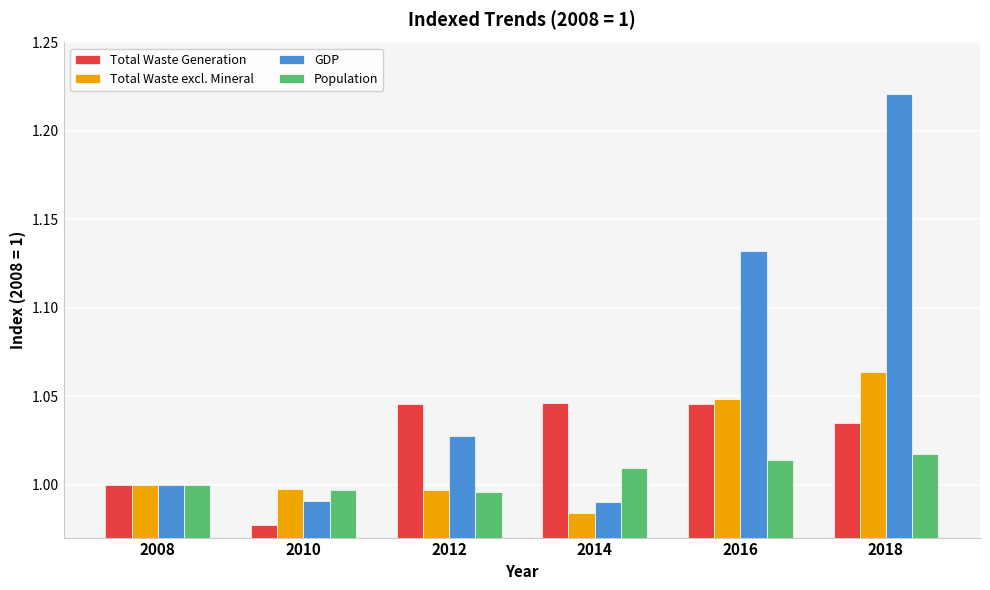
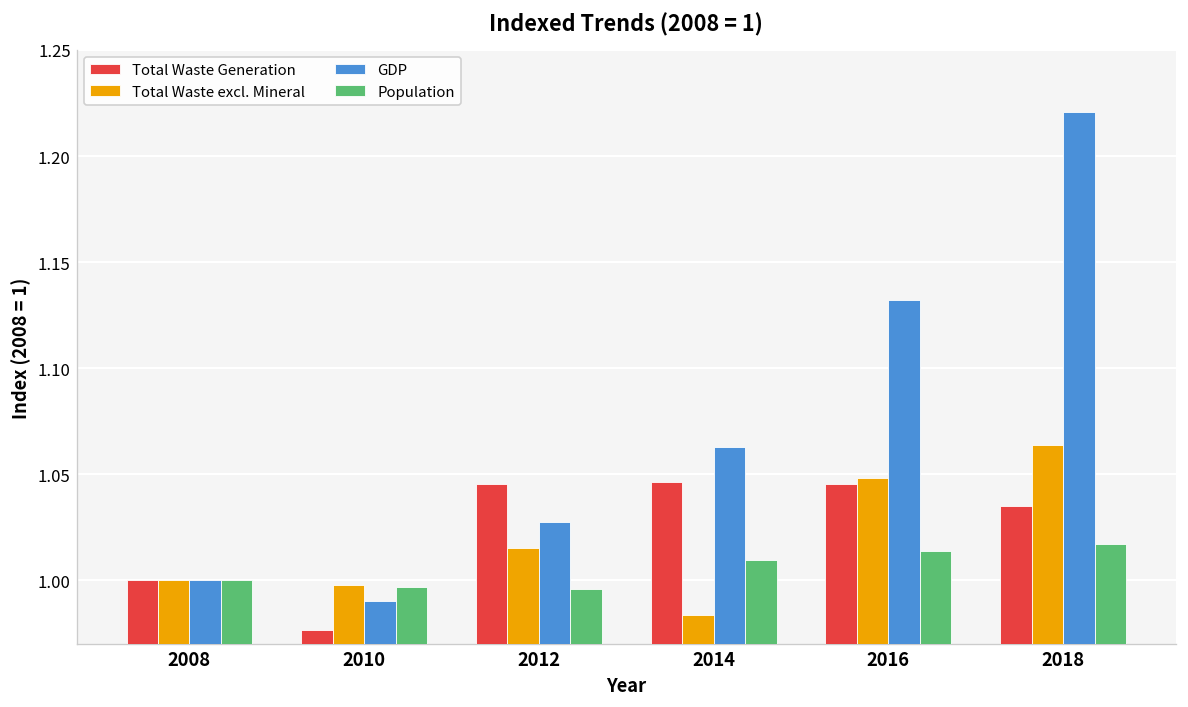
  {
    "Total Waste Generation": {
      "2008": 1.000,
      "2010": 0.977,
      "2012": 1.046,
      "2014": 1.046,
      "2016": 1.046,
      "2018": 1.035
    },
    "Total Waste excl. Mineral": {
      "2008": 1.000,
      "2010": 0.998,
-     "2012": 0.997,
+     "2012": 1.015,
      "2014": 0.984,
      "2016": 1.048,
      "2018": 1.064
    },
    "GDP": {
      "2008": 1.000,
      "2010": 0.991,
      "2012": 1.028,
-     "2014": 0.990,
+     "2014": 1.063,
      "2016": 1.132,
      "2018": 1.221
    },
    "Population": {
      "2008": 1.000,
      "2010": 0.997,
      "2012": 0.996,
      "2014": 1.009,
      "2016": 1.014,
      "2018": 1.017
    }
  }
